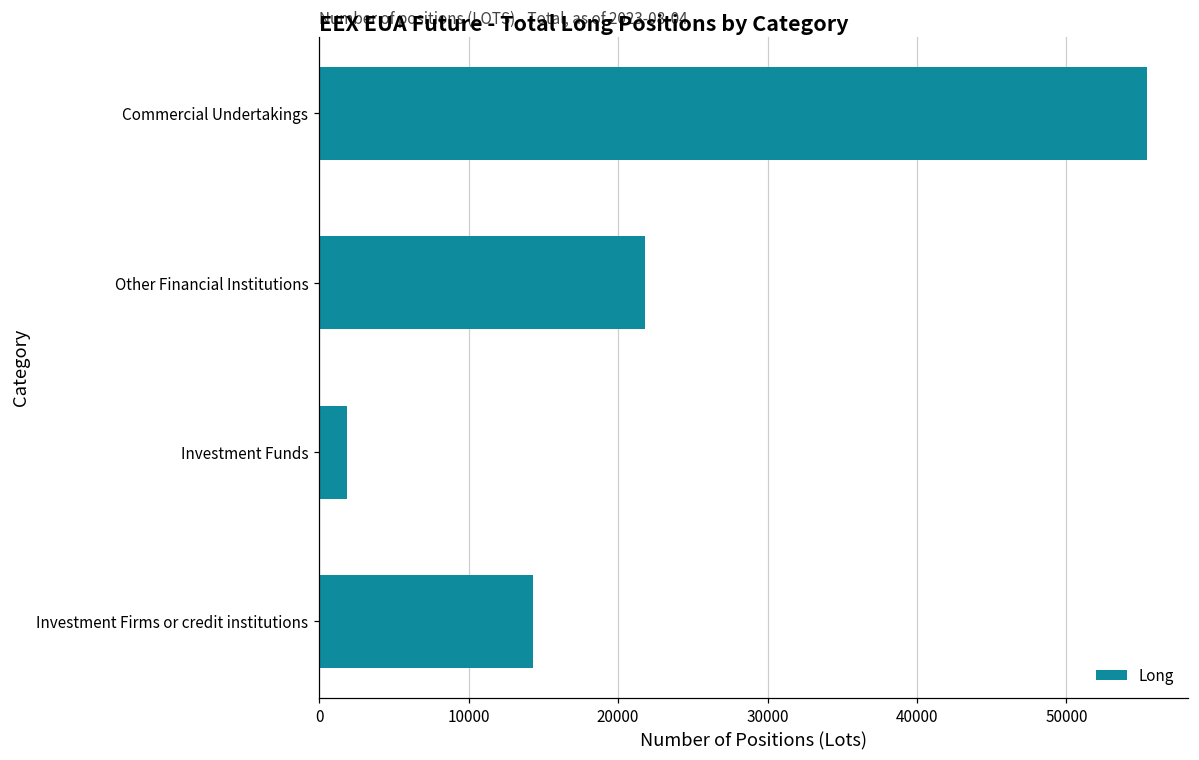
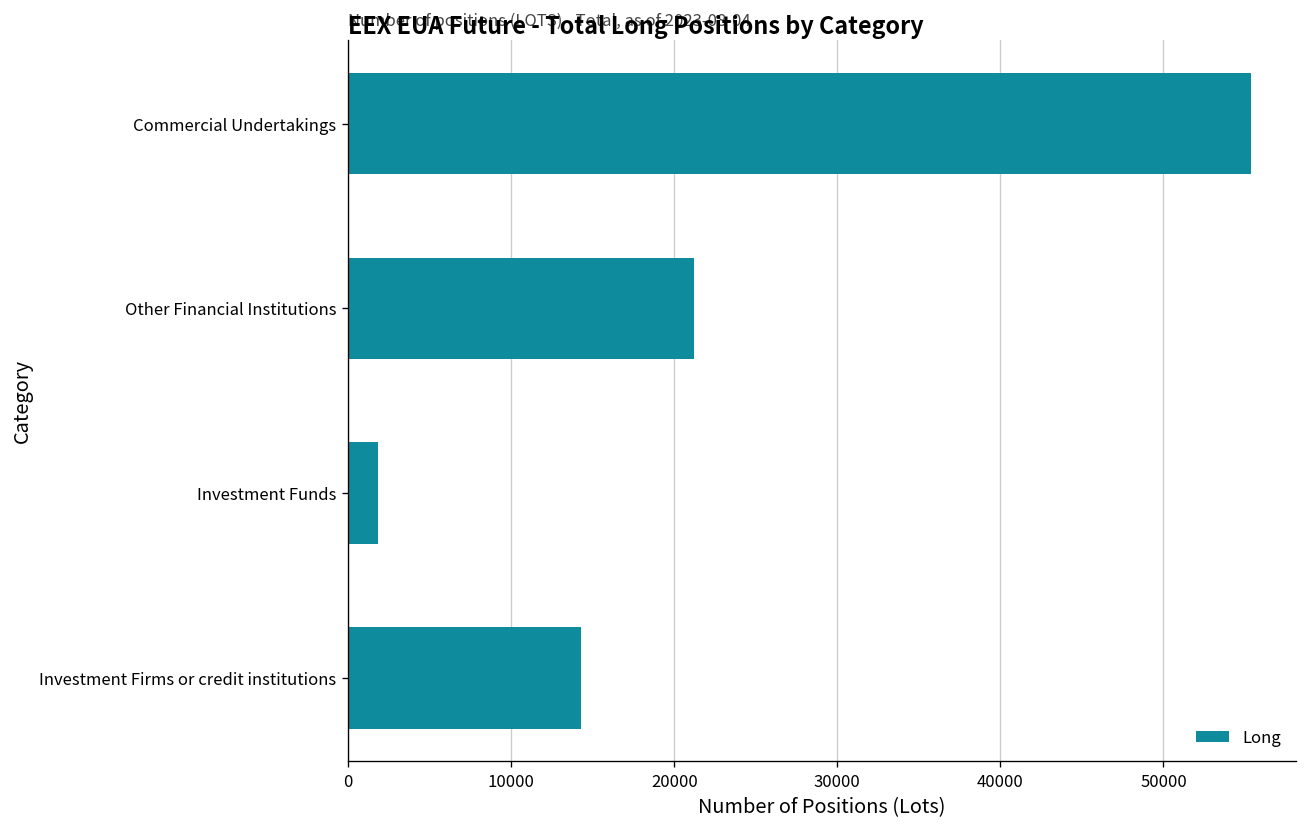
  {
    "Commercial Undertakings": 55400,
-   "Other Financial Institutions": 21800,
+   "Other Financial Institutions": 21200,
    "Investment Funds": 1800,
    "Investment Firms or credit institutions": 14300
  }
